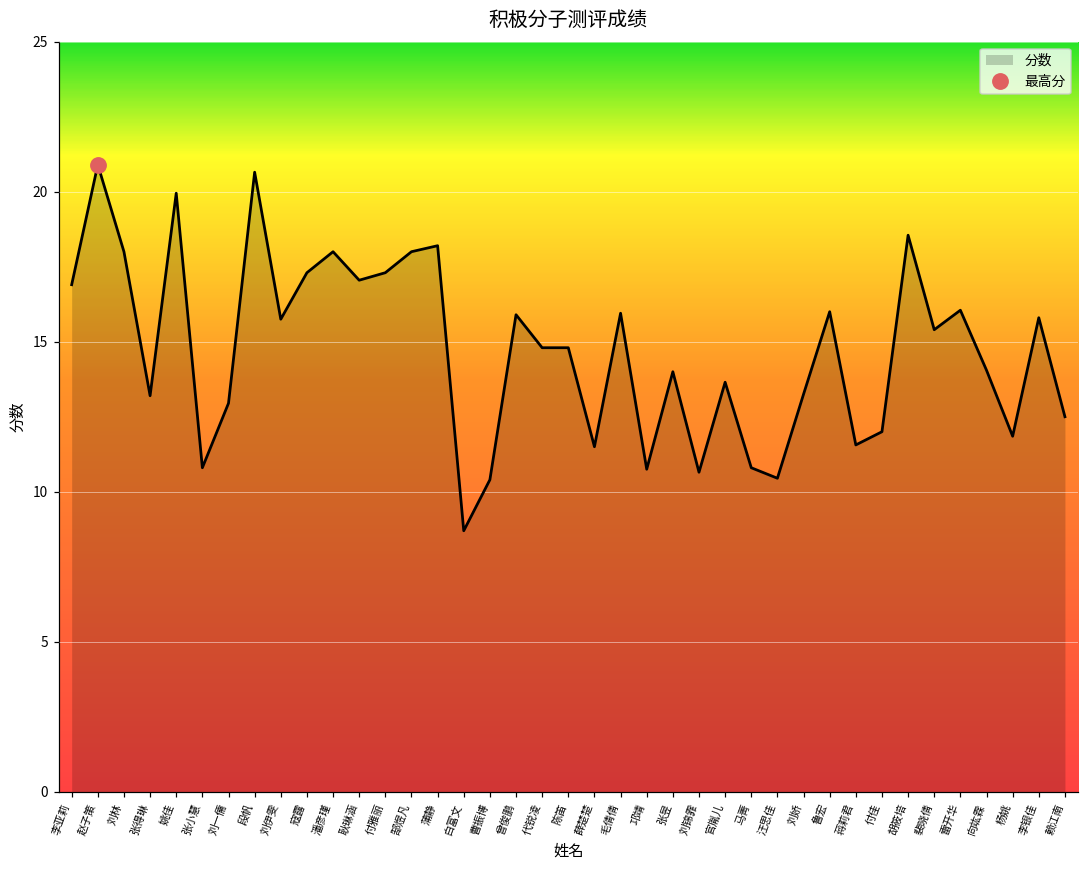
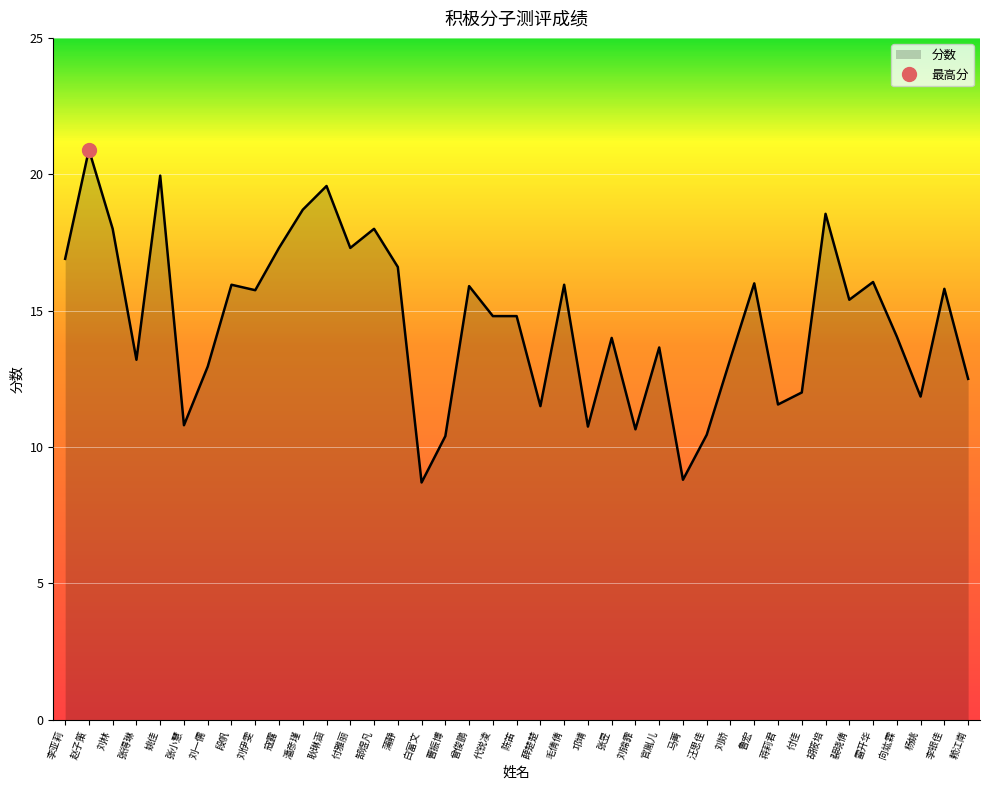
  {
    "分数": {
      "李亚莉": 16.9,
      "刘林": 18.0,
      "张得琳": 13.2,
      "姚佳": 20.0,
      "张小慧": 10.8,
      "刘一儒": 13.0,
-     "段帆": 20.7,
+     "段帆": 16.0,
      "刘伊雯": 15.8,
      "寇露": 17.3,
-     "潘彦瑾": 18.0,
-     "耿琳涵": 17.1,
+     "潘彦瑾": 18.7,
+     "耿琳涵": 19.6,
      "付雅丽": 17.3,
      "郜煜凡": 18.0,
-     "蒲静": 18.2,
+     "蒲静": 16.6,
      "白富文": 8.7,
      "曹振博": 10.4,
      "曾俊鹏": 15.9,
      "代锐凌": 14.8,
      "陈笛": 14.8,
      "薛楚楚": 11.5,
      "毛倩倩": 16.0,
      "邛靖": 10.8,
      "张昱": 14.0,
      "刘锦霏": 10.7,
      "官胤儿": 13.7,
-     "马菁": 10.8,
+     "马菁": 8.8,
      "汪思佳": 10.5,
      "刘娇": 13.3,
      "鲁宏": 16.0,
      "蒋莉君": 11.6,
      "付佳": 12.0,
      "胡筱培": 18.6,
      "裴晓倩": 15.4,
      "雷开华": 16.1,
      "向竑霖": 14.1,
      "杨姚": 11.9,
      "李银佳": 15.8,
      "赖江南": 12.5
    }
  }
